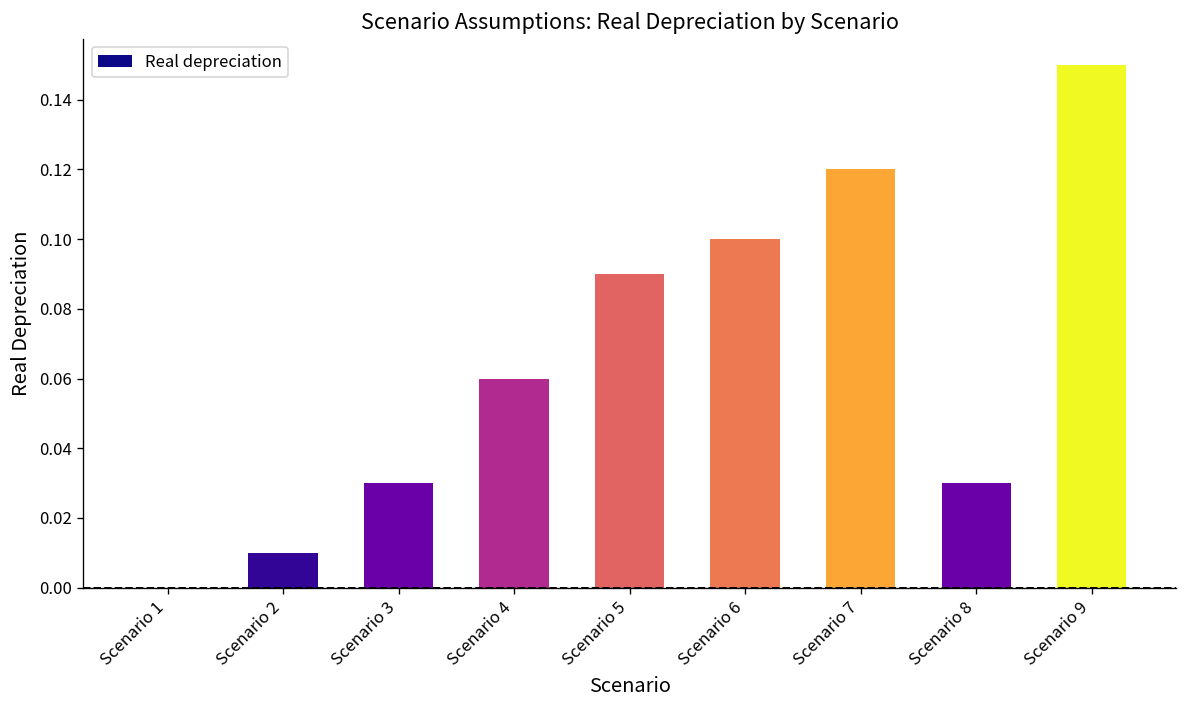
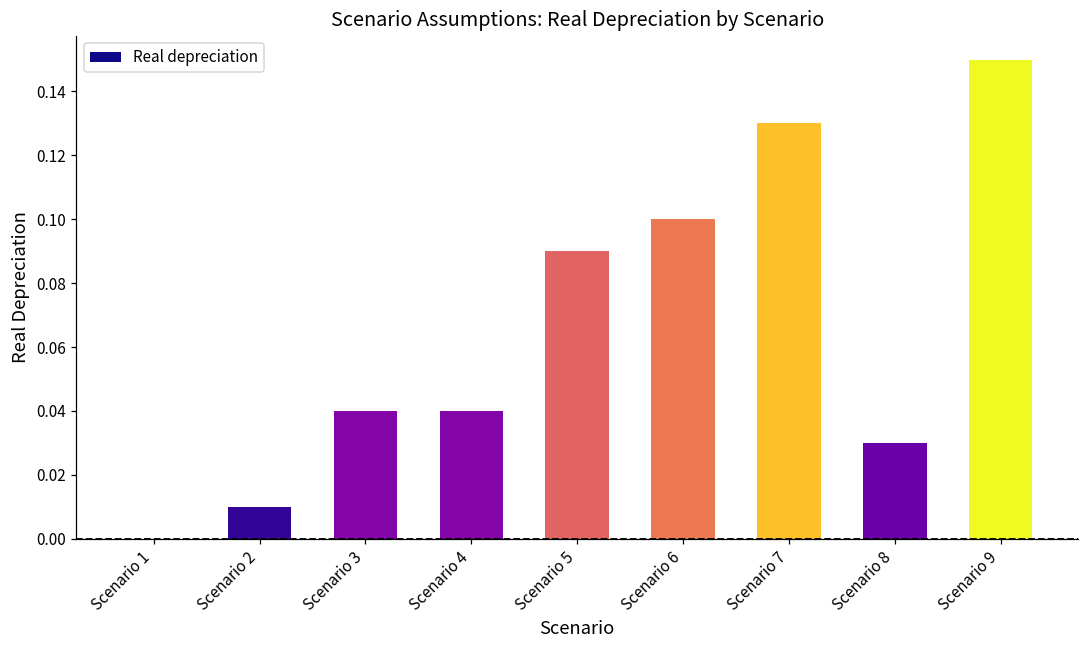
  {
    "Scenario 1": 0.00,
    "Scenario 2": 0.01,
-   "Scenario 3": 0.03,
-   "Scenario 4": 0.06,
+   "Scenario 3": 0.04,
+   "Scenario 4": 0.04,
    "Scenario 5": 0.09,
    "Scenario 6": 0.10,
-   "Scenario 7": 0.12,
+   "Scenario 7": 0.13,
    "Scenario 8": 0.03,
    "Scenario 9": 0.15
  }
